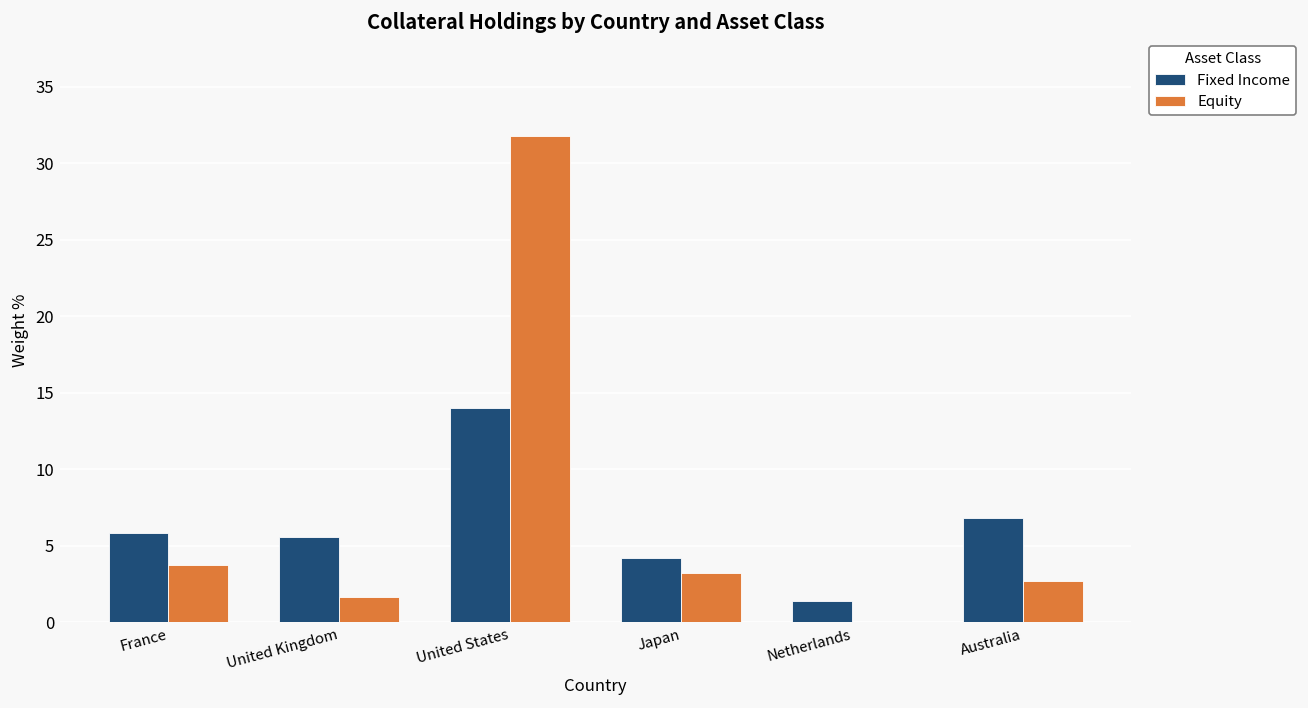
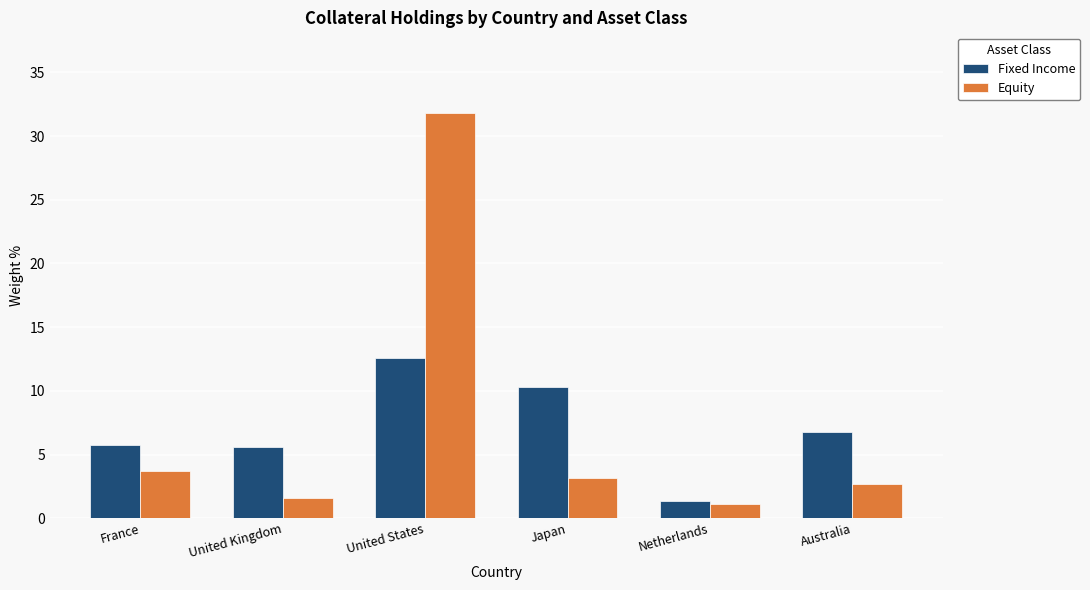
  {
    "Fixed Income": {
      "France": 5.8,
      "United Kingdom": 5.6,
-     "United States": 14.0,
-     "Japan": 4.2,
+     "United States": 12.6,
+     "Japan": 10.3,
      "Netherlands": 1.4,
      "Australia": 6.8
    },
    "Equity": {
      "France": 3.7,
      "United Kingdom": 1.6,
      "United States": 31.8,
      "Japan": 3.2,
-     "Netherlands": 0.0,
+     "Netherlands": 1.1,
      "Australia": 2.7
    }
  }
